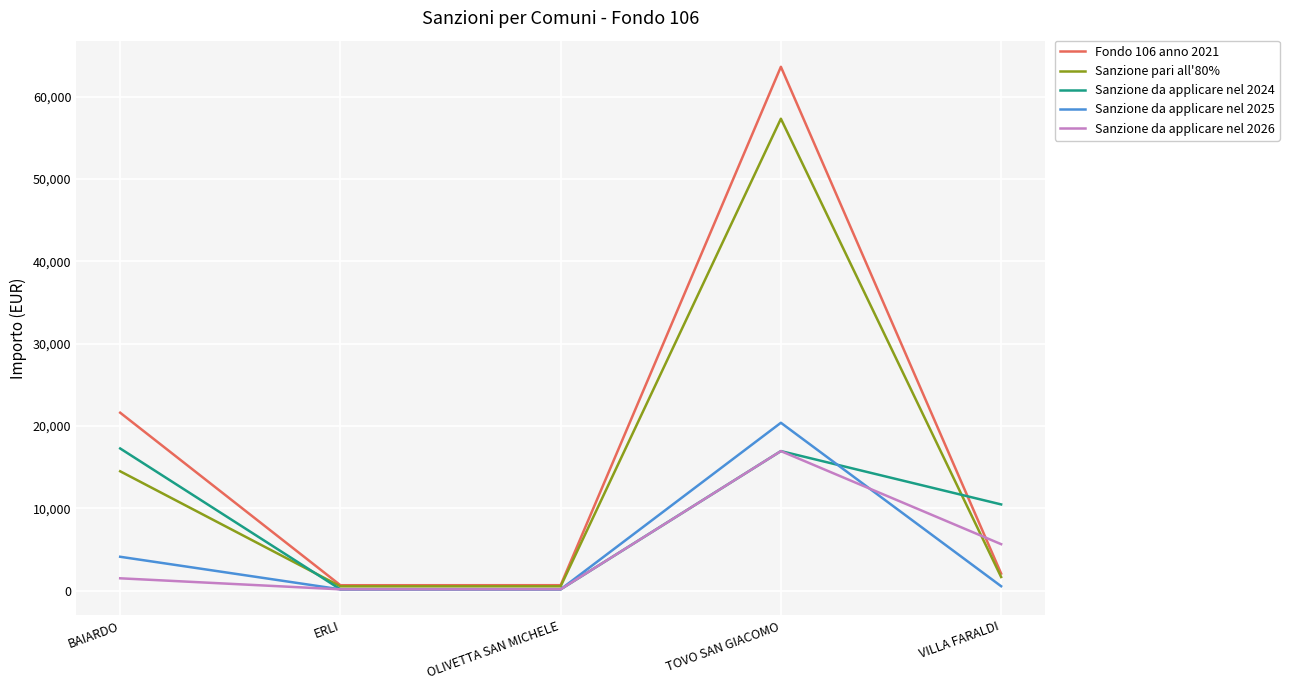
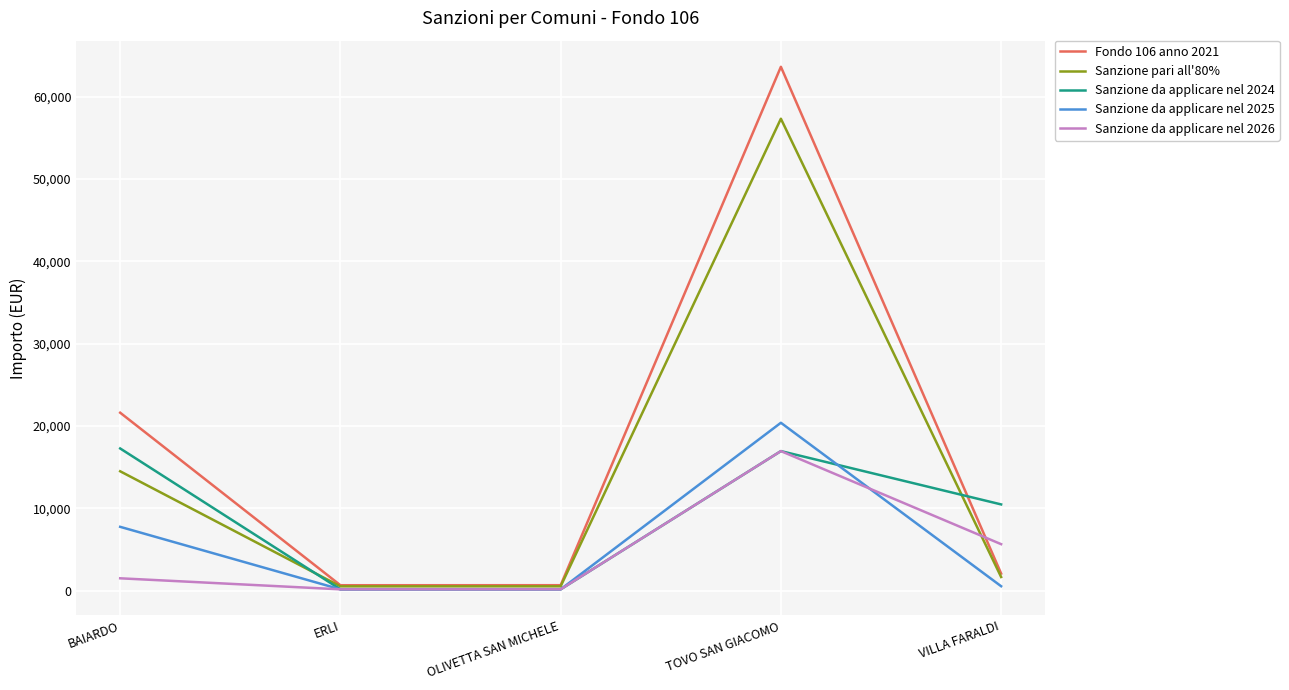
  {
    "Fondo 106 anno 2021": {
      "BAIARDO": "22,000",
      "TOVO SAN GIACOMO": "64,000",
      "VILLA FARALDI": "2,000"
    },
    "Sanzione pari all'80%": {
      "BAIARDO": "15,000",
      "TOVO SAN GIACOMO": "57,000",
      "VILLA FARALDI": "2,000"
    },
    "Sanzione da applicare nel 2024": {
      "BAIARDO": "17,000",
      "VILLA FARALDI": "10,000"
    },
    "Sanzione da applicare nel 2025": {
-     "BAIARDO": "4,000",
+     "BAIARDO": "8,000",
      "TOVO SAN GIACOMO": "20,000",
      "VILLA FARALDI": "1,000"
    },
    "Sanzione da applicare nel 2026": {
      "BAIARDO": "2,000",
      "VILLA FARALDI": "6,000"
    }
  }
